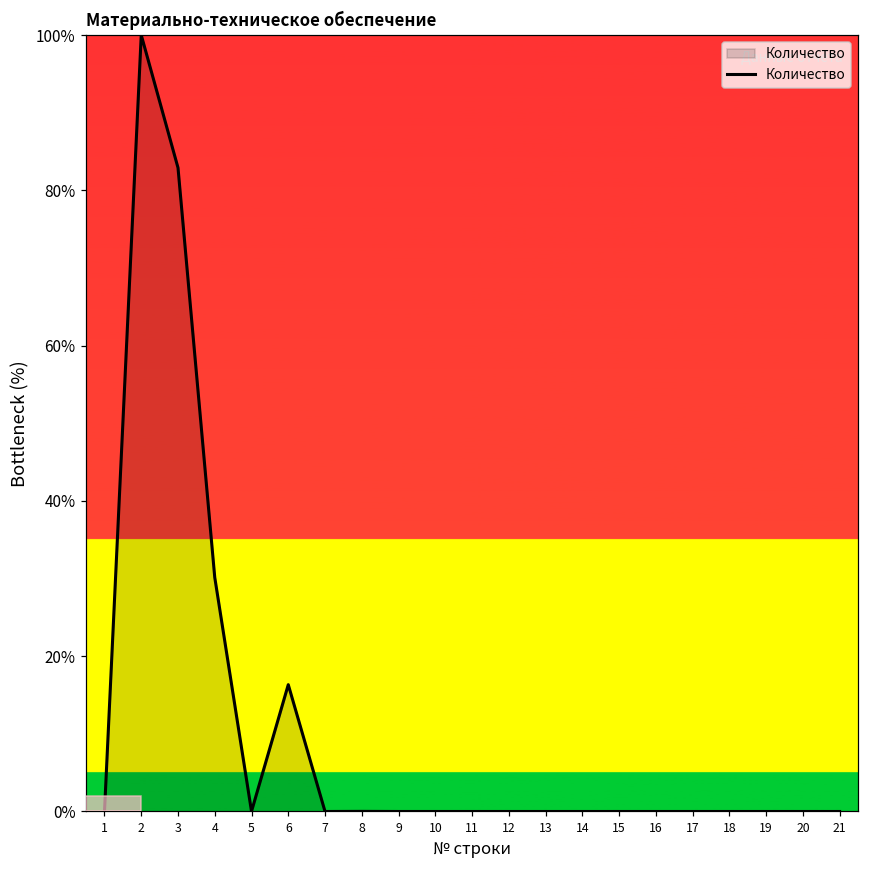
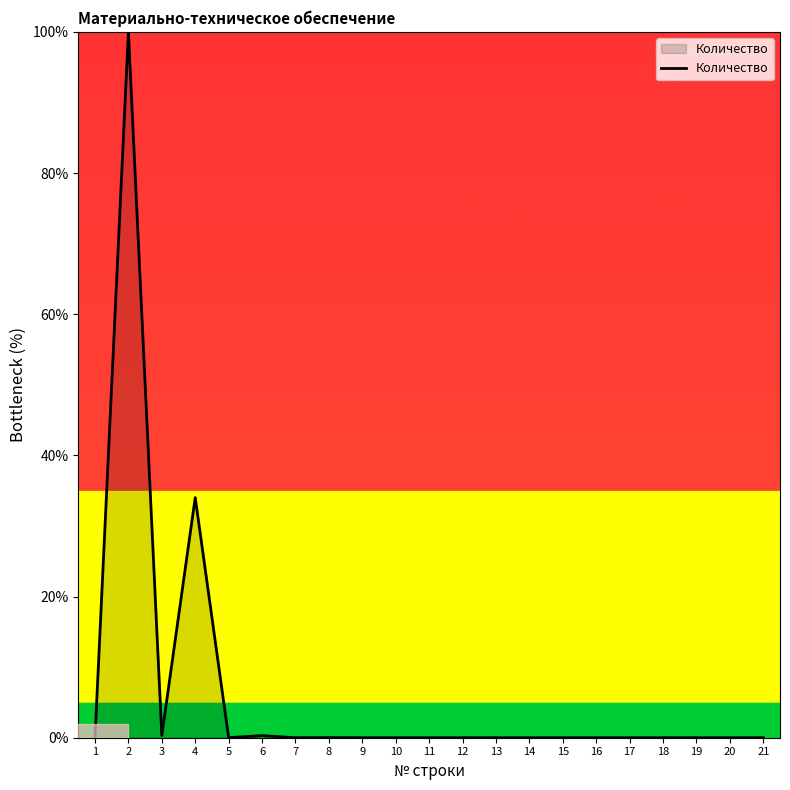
  {
    "2": "100%",
-   "3": "83%",
-   "4": "30%",
+   "3": "0%",
+   "4": "34%",
    "5": "0%",
-   "6": "16%",
+   "6": "0%",
    "7": "0%",
    "8": "0%",
    "9": "0%",
    "10": "0%",
    "11": "0%",
    "12": "0%",
    "13": "0%",
    "14": "0%",
    "15": "0%",
    "16": "0%",
    "17": "0%",
    "18": "0%",
    "19": "0%",
    "20": "0%",
    "21": "0%"
  }
